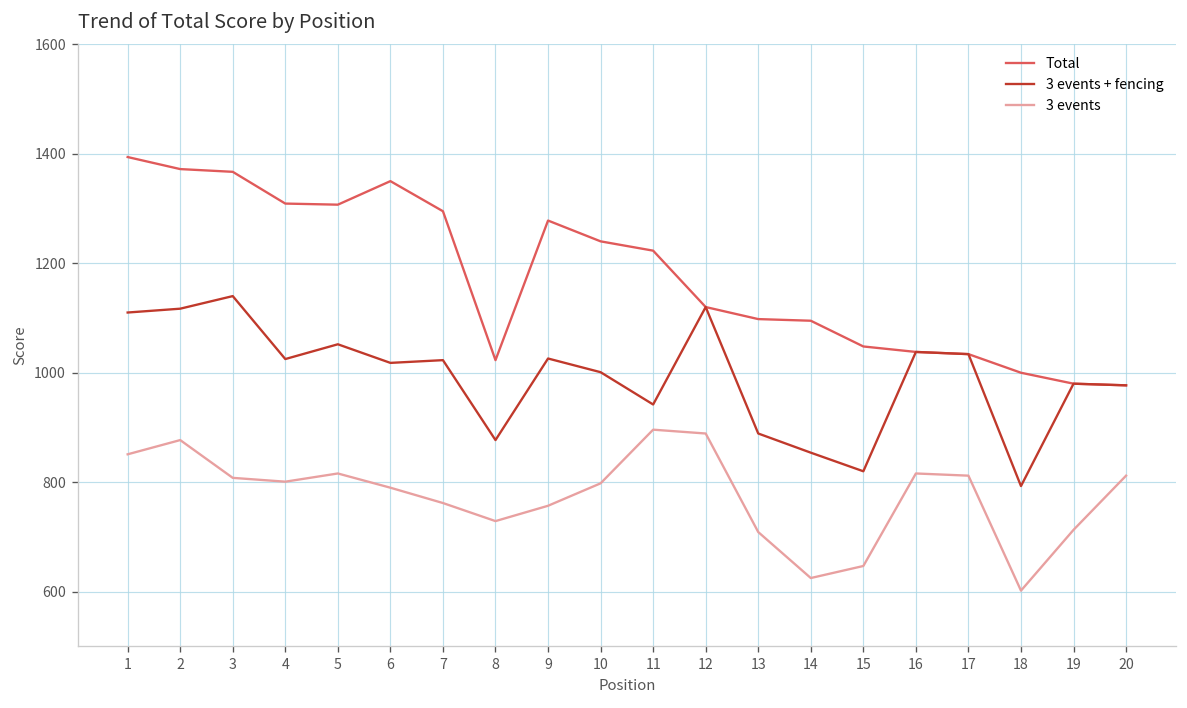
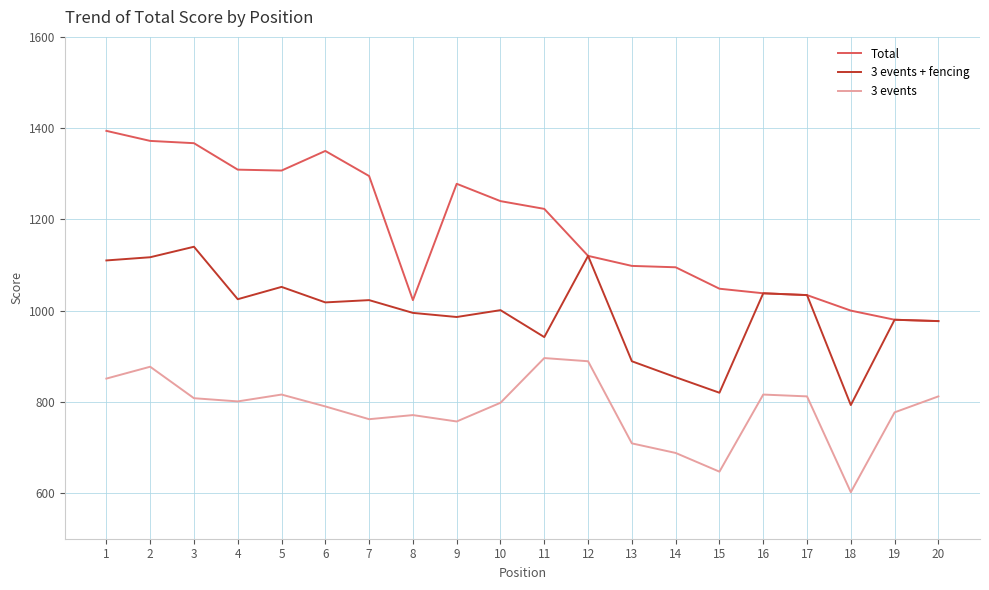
  {
    "Total": {
      "1": 1390,
      "2": 1370,
      "3": 1370,
      "4": 1310,
      "5": 1310,
      "6": 1350,
      "7": 1300,
      "8": 1020,
      "9": 1280,
      "10": 1240,
      "11": 1220,
      "13": 1100,
      "14": 1100,
      "15": 1050,
      "18": 1000
    },
    "3 events + fencing": {
      "1": 1110,
      "2": 1120,
      "3": 1140,
      "4": 1030,
      "5": 1050,
      "6": 1020,
      "7": 1020,
-     "8": 880,
-     "9": 1030,
+     "8": 1000,
+     "9": 990,
      "10": 1000,
      "11": 940,
      "13": 890,
      "14": 850,
      "15": 820,
      "18": 790
    },
    "3 events": {
      "1": 850,
      "2": 880,
      "3": 810,
      "4": 800,
      "5": 820,
      "6": 790,
      "7": 760,
-     "8": 730,
+     "8": 770,
      "9": 760,
      "10": 800,
      "11": 900,
      "12": 890,
      "13": 710,
-     "14": 630,
+     "14": 690,
      "15": 650,
      "16": 820,
      "17": 810,
      "18": 600,
-     "19": 710,
+     "19": 780,
      "20": 810
    }
  }
